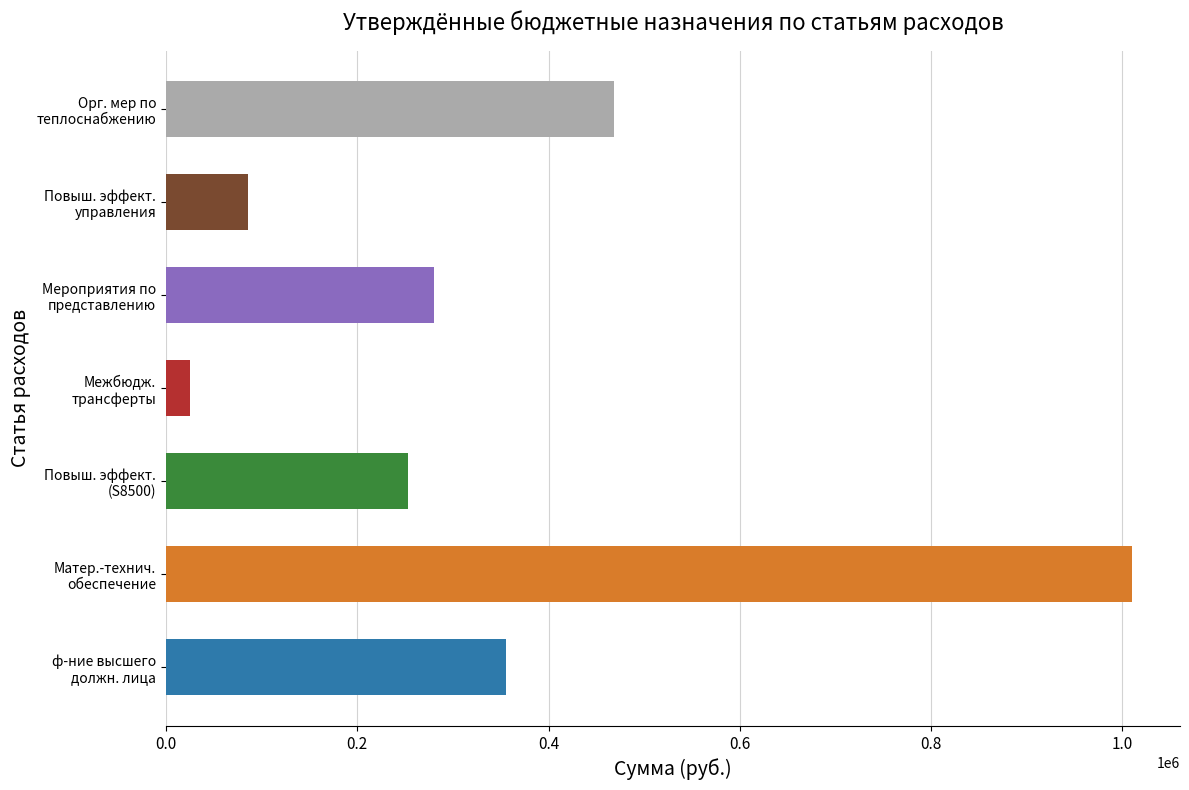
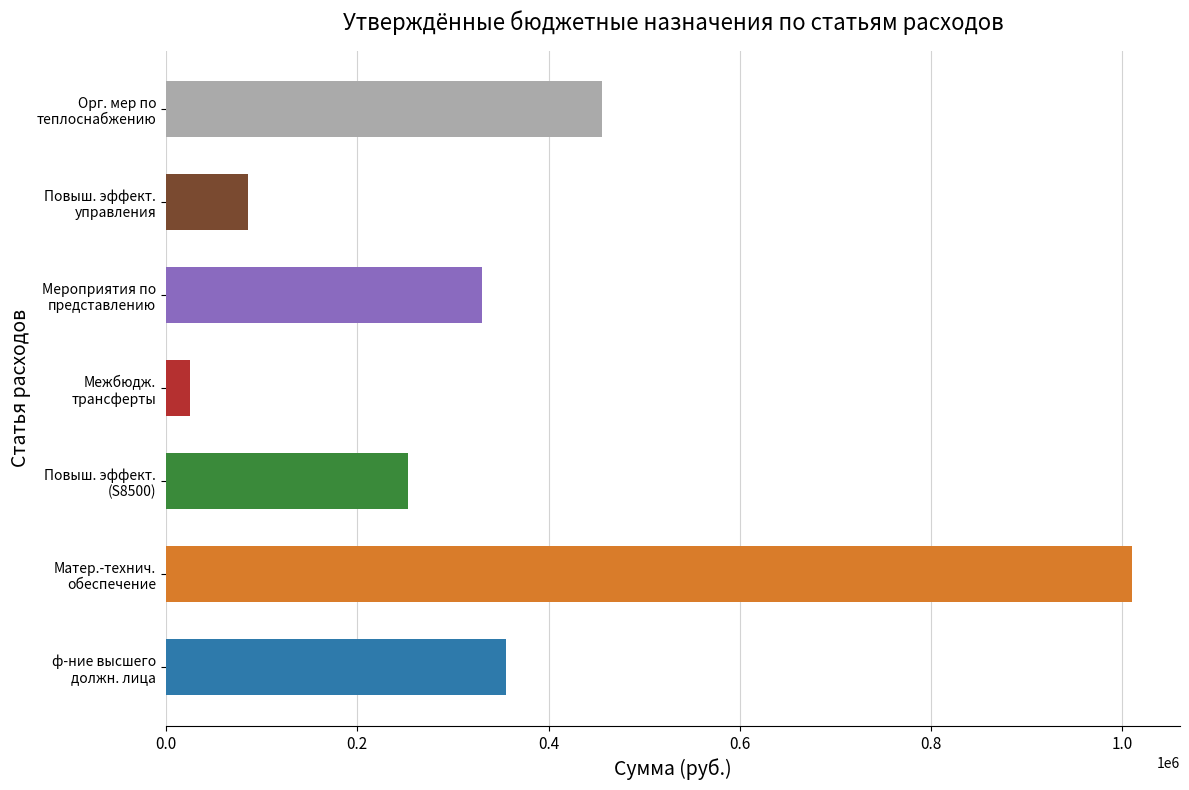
  {
-   "Орг. мер по теплоснабжению": 470000,
+   "Орг. мер по теплоснабжению": 460000,
    "Повыш. эффект. управления": 90000,
-   "Мероприятия по представлению": 280000,
+   "Мероприятия по представлению": 330000,
    "Межбюдж. трансферты": 30000,
    "Повыш. эффект. (S8500)": 250000,
    "Матер.-технич. обеспечение": 1010000,
    "ф-ние высшего должн. лица": 360000
  }
